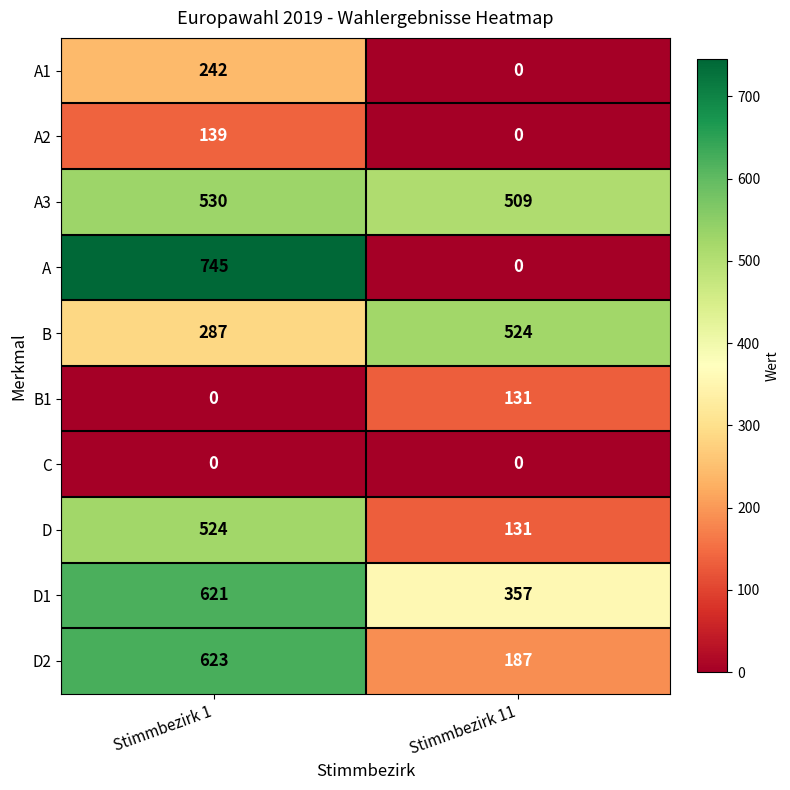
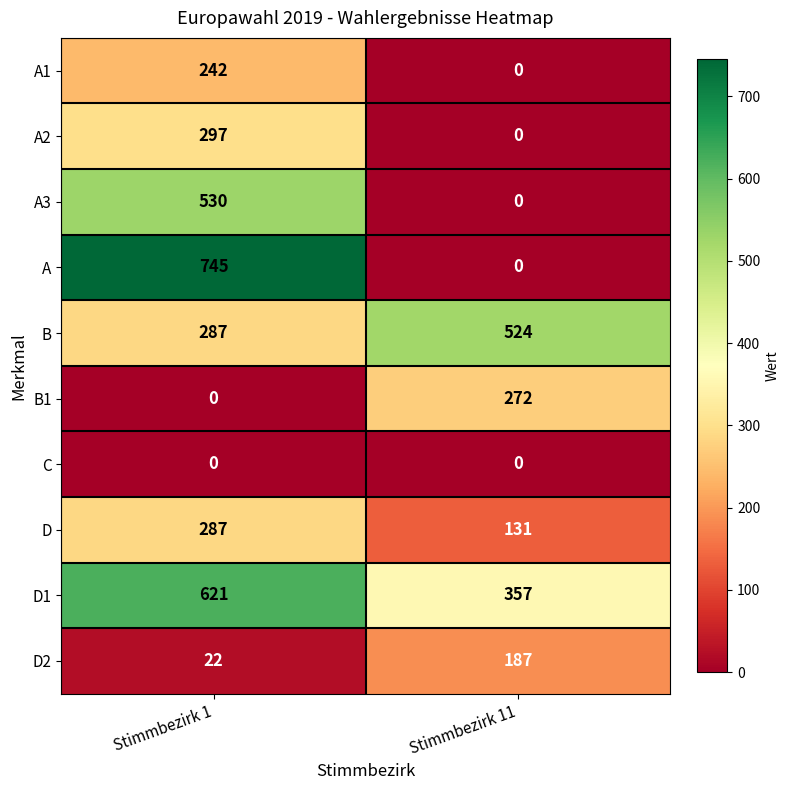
  {
    "A1": {
      "Stimmbezirk 1": 242,
      "Stimmbezirk 11": 0
    },
    "A2": {
-     "Stimmbezirk 1": 139,
+     "Stimmbezirk 1": 297,
      "Stimmbezirk 11": 0
    },
    "A3": {
      "Stimmbezirk 1": 530,
-     "Stimmbezirk 11": 509
+     "Stimmbezirk 11": 0
    },
    "A": {
      "Stimmbezirk 1": 745,
      "Stimmbezirk 11": 0
    },
    "B": {
      "Stimmbezirk 1": 287,
      "Stimmbezirk 11": 524
    },
    "B1": {
      "Stimmbezirk 1": 0,
-     "Stimmbezirk 11": 131
+     "Stimmbezirk 11": 272
    },
    "C": {
      "Stimmbezirk 1": 0,
      "Stimmbezirk 11": 0
    },
    "D": {
-     "Stimmbezirk 1": 524,
+     "Stimmbezirk 1": 287,
      "Stimmbezirk 11": 131
    },
    "D1": {
      "Stimmbezirk 1": 621,
      "Stimmbezirk 11": 357
    },
    "D2": {
-     "Stimmbezirk 1": 623,
+     "Stimmbezirk 1": 22,
      "Stimmbezirk 11": 187
    }
  }
